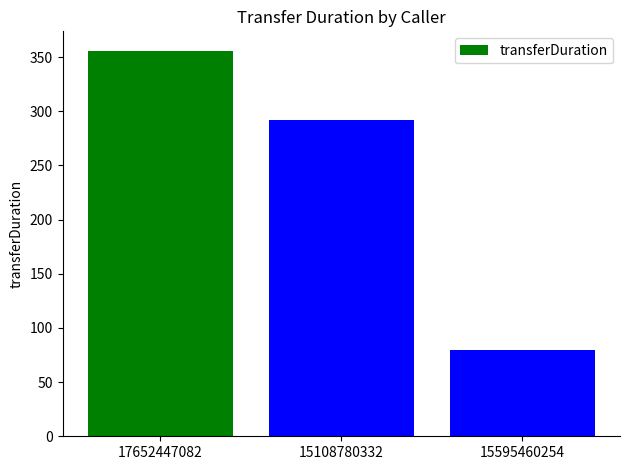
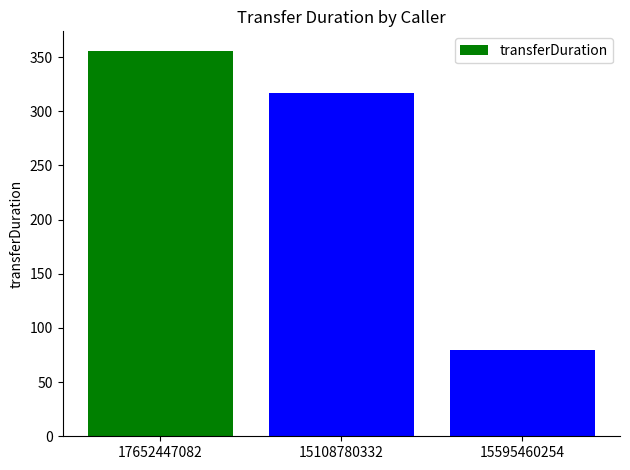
  {
    "17652447082": 356,
-   "15108780332": 292,
+   "15108780332": 317,
    "15595460254": 80
  }
